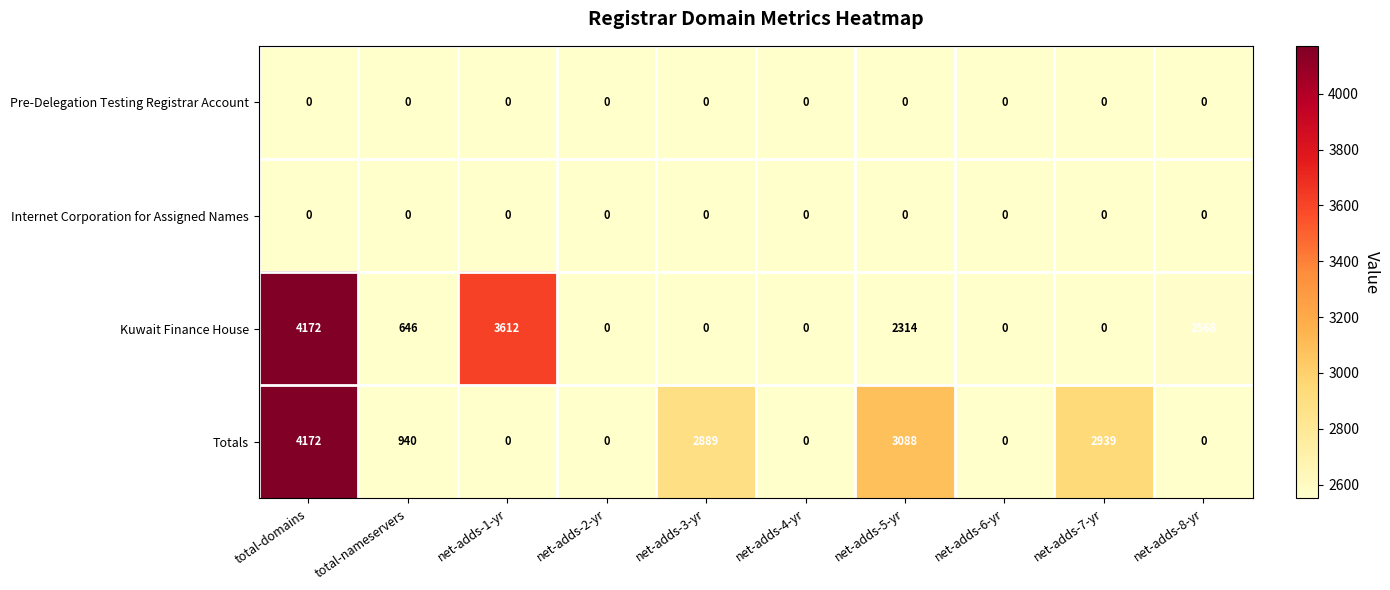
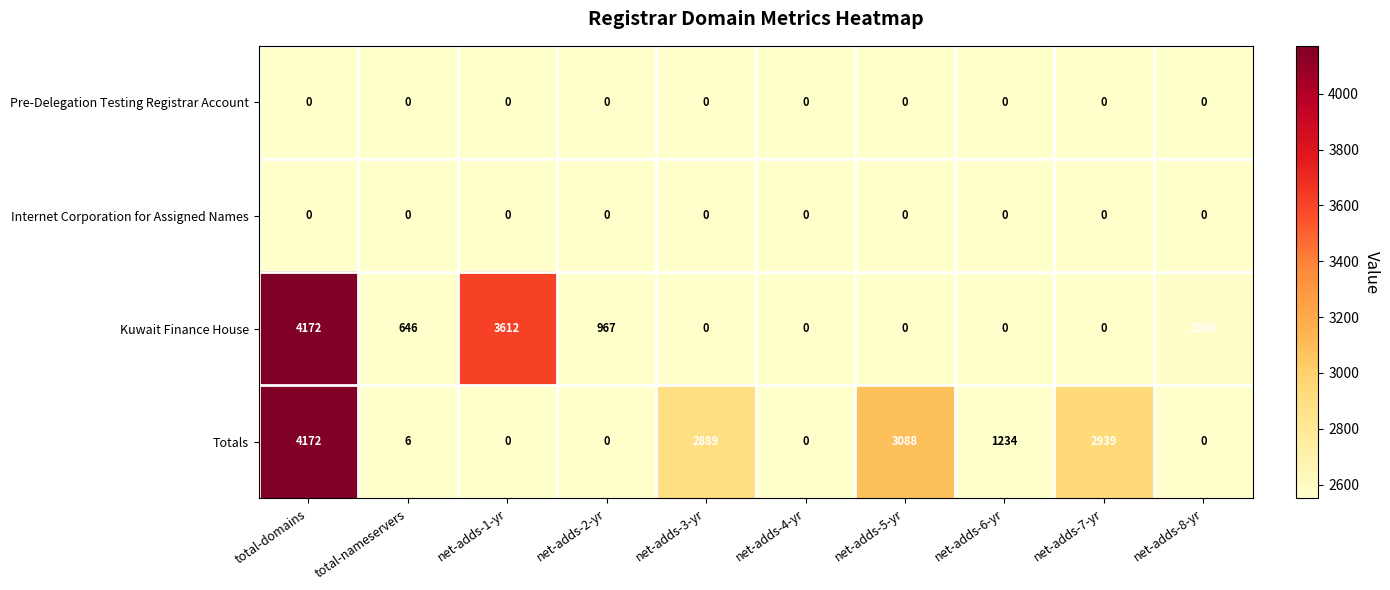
  {
    "Pre-Delegation Testing Registrar Account": {
      "total-domains": 0,
      "total-nameservers": 0,
      "net-adds-1-yr": 0,
      "net-adds-2-yr": 0,
      "net-adds-3-yr": 0,
      "net-adds-4-yr": 0,
      "net-adds-5-yr": 0,
      "net-adds-6-yr": 0,
      "net-adds-7-yr": 0,
      "net-adds-8-yr": 0
    },
    "Internet Corporation for Assigned Names": {
      "total-domains": 0,
      "total-nameservers": 0,
      "net-adds-1-yr": 0,
      "net-adds-2-yr": 0,
      "net-adds-3-yr": 0,
      "net-adds-4-yr": 0,
      "net-adds-5-yr": 0,
      "net-adds-6-yr": 0,
      "net-adds-7-yr": 0,
      "net-adds-8-yr": 0
    },
    "Kuwait Finance House": {
      "total-domains": 4172,
      "total-nameservers": 646,
      "net-adds-1-yr": 3612,
-     "net-adds-2-yr": 0,
+     "net-adds-2-yr": 967,
      "net-adds-3-yr": 0,
      "net-adds-4-yr": 0,
-     "net-adds-5-yr": 2314,
+     "net-adds-5-yr": 0,
      "net-adds-6-yr": 0,
      "net-adds-7-yr": 0,
      "net-adds-8-yr": 2568
    },
    "Totals": {
      "total-domains": 4172,
-     "total-nameservers": 940,
+     "total-nameservers": 6,
      "net-adds-1-yr": 0,
      "net-adds-2-yr": 0,
      "net-adds-3-yr": 2889,
      "net-adds-4-yr": 0,
      "net-adds-5-yr": 3088,
-     "net-adds-6-yr": 0,
+     "net-adds-6-yr": 1234,
      "net-adds-7-yr": 2939,
      "net-adds-8-yr": 0
    }
  }
